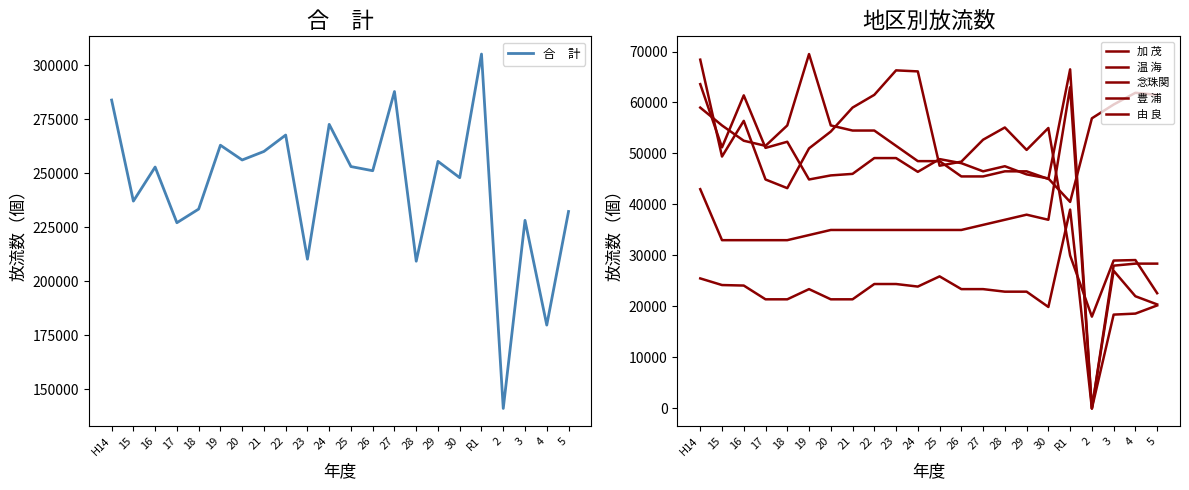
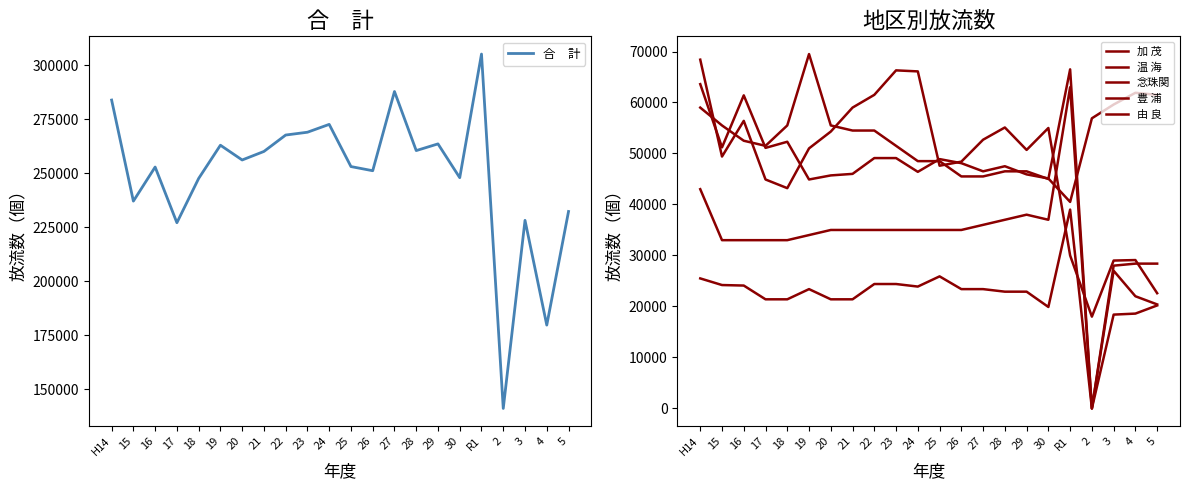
  {
    "合 計": {
      "H14": 284000,
      "15": 237000,
      "16": 253000,
      "17": 227000,
-     "18": 234000,
+     "18": 248000,
      "19": 263000,
      "20": 256000,
      "21": 260000,
      "22": 268000,
-     "23": 210000,
+     "23": 269000,
      "24": 273000,
      "25": 253000,
      "26": 251000,
      "27": 288000,
-     "28": 209000,
-     "29": 256000,
+     "28": 261000,
+     "29": 264000,
      "30": 248000,
      "R1": 305000,
      "2": 141000,
      "3": 228000,
      "4": 180000,
      "5": 232000
    }
  }
